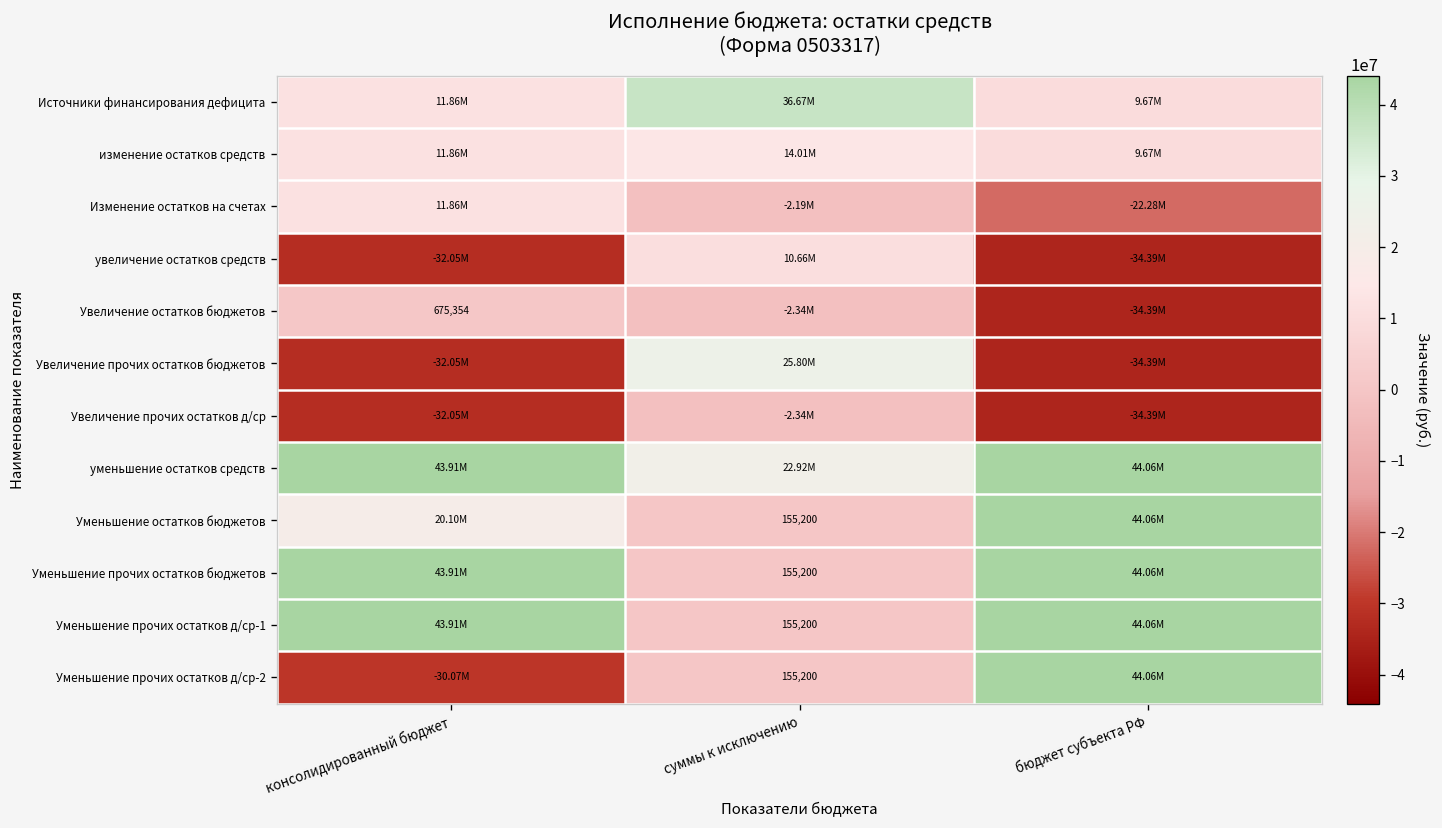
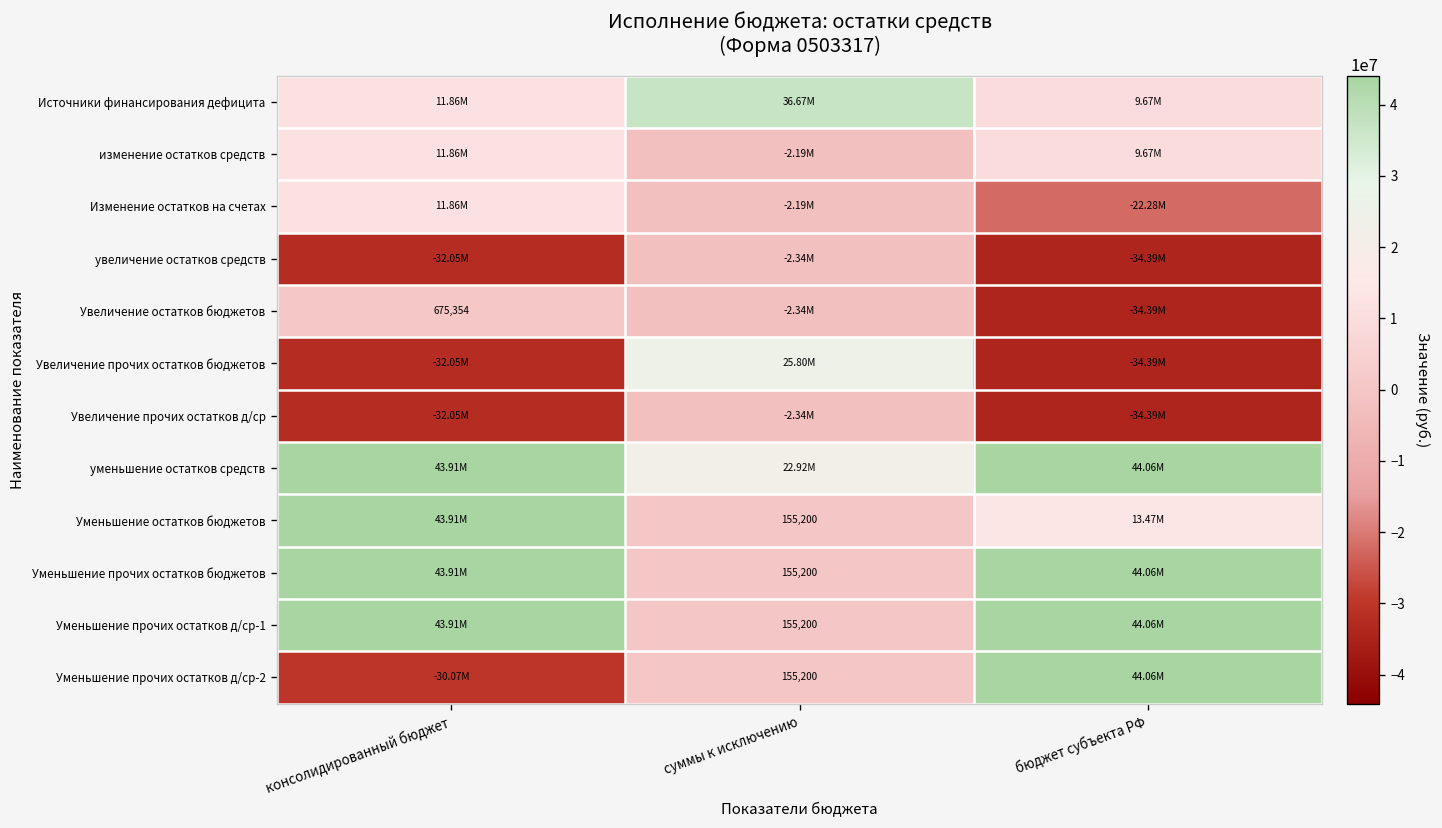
  {
    "Источники финансирования дефицита": {
      "консолидированный бюджет": "11.86M",
      "суммы к исключению": "36.67M",
      "бюджет субъекта РФ": "9.67M"
    },
    "изменение остатков средств": {
      "консолидированный бюджет": "11.86M",
-     "суммы к исключению": "14.01M",
+     "суммы к исключению": "-2.19M",
      "бюджет субъекта РФ": "9.67M"
    },
    "Изменение остатков на счетах": {
      "консолидированный бюджет": "11.86M",
      "суммы к исключению": "-2.19M",
      "бюджет субъекта РФ": "-22.28M"
    },
    "увеличение остатков средств": {
      "консолидированный бюджет": "-32.05M",
-     "суммы к исключению": "10.66M",
+     "суммы к исключению": "-2.34M",
      "бюджет субъекта РФ": "-34.39M"
    },
    "Увеличение остатков бюджетов": {
      "консолидированный бюджет": "675,354",
      "суммы к исключению": "-2.34M",
      "бюджет субъекта РФ": "-34.39M"
    },
    "Увеличение прочих остатков бюджетов": {
      "консолидированный бюджет": "-32.05M",
      "суммы к исключению": "25.80M",
      "бюджет субъекта РФ": "-34.39M"
    },
    "Увеличение прочих остатков д/ср": {
      "консолидированный бюджет": "-32.05M",
      "суммы к исключению": "-2.34M",
      "бюджет субъекта РФ": "-34.39M"
    },
    "уменьшение остатков средств": {
      "консолидированный бюджет": "43.91M",
      "суммы к исключению": "22.92M",
      "бюджет субъекта РФ": "44.06M"
    },
    "Уменьшение остатков бюджетов": {
-     "консолидированный бюджет": "20.10M",
+     "консолидированный бюджет": "43.91M",
      "суммы к исключению": "155,200",
-     "бюджет субъекта РФ": "44.06M"
+     "бюджет субъекта РФ": "13.47M"
    },
    "Уменьшение прочих остатков бюджетов": {
      "консолидированный бюджет": "43.91M",
      "суммы к исключению": "155,200",
      "бюджет субъекта РФ": "44.06M"
    },
    "Уменьшение прочих остатков д/ср-1": {
      "консолидированный бюджет": "43.91M",
      "суммы к исключению": "155,200",
      "бюджет субъекта РФ": "44.06M"
    },
    "Уменьшение прочих остатков д/ср-2": {
      "консолидированный бюджет": "-30.07M",
      "суммы к исключению": "155,200",
      "бюджет субъекта РФ": "44.06M"
    }
  }
